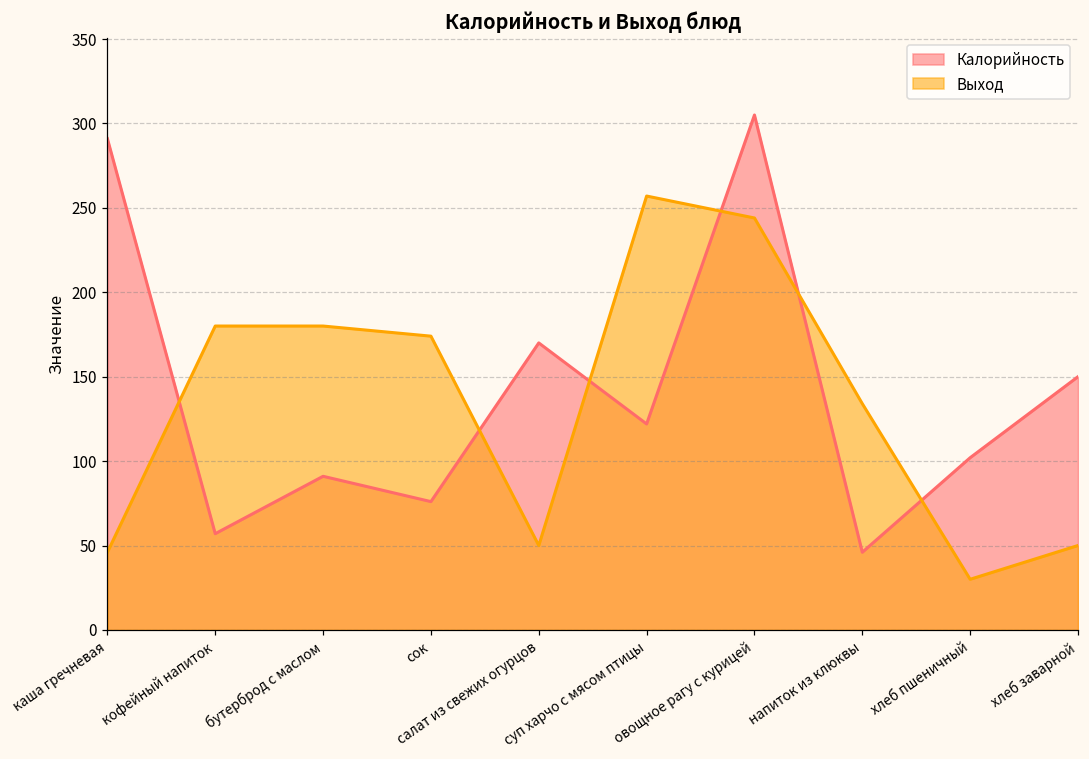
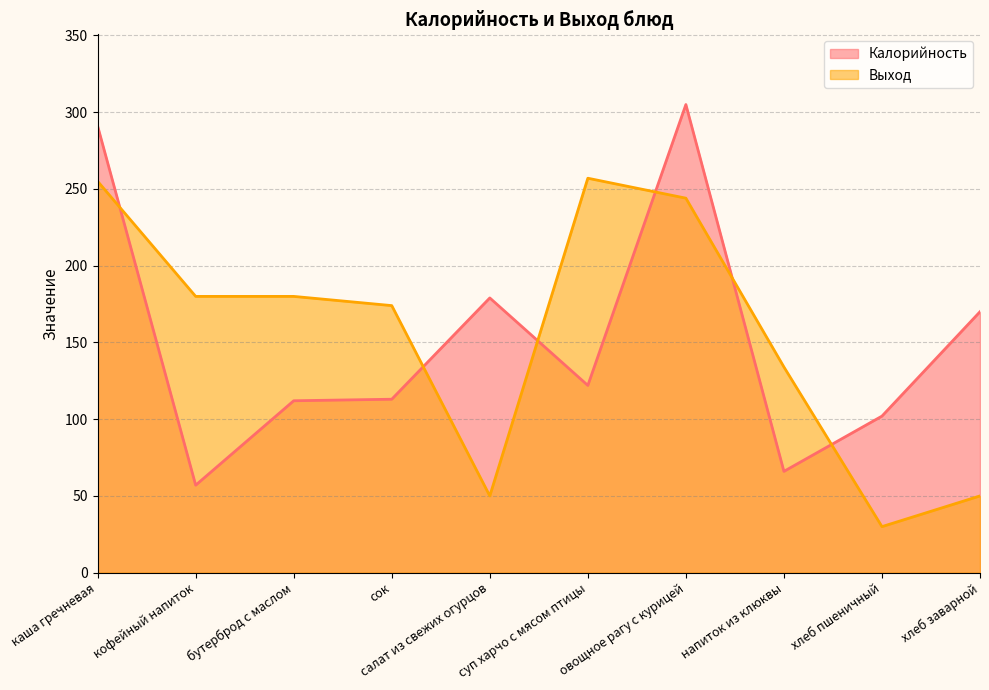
  {
    "Калорийность": {
      "каша гречневая": 291,
      "кофейный напиток": 57,
-     "бутерброд с маслом": 91,
-     "сок": 76,
-     "салат из свежих огурцов": 170,
+     "бутерброд с маслом": 112,
+     "сок": 113,
+     "салат из свежих огурцов": 179,
      "суп харчо с мясом птицы": 122,
      "овощное рагу с курицей": 305,
-     "напиток из клюквы": 46,
+     "напиток из клюквы": 66,
      "хлеб пшеничный": 102,
-     "хлеб заварной": 150
+     "хлеб заварной": 170
    },
    "Выход": {
-     "каша гречневая": 46,
+     "каша гречневая": 255,
      "кофейный напиток": 180,
      "бутерброд с маслом": 180,
      "сок": 174,
      "салат из свежих огурцов": 50,
      "суп харчо с мясом птицы": 257,
      "овощное рагу с курицей": 244,
      "напиток из клюквы": 134,
      "хлеб пшеничный": 30,
      "хлеб заварной": 50
    }
  }
